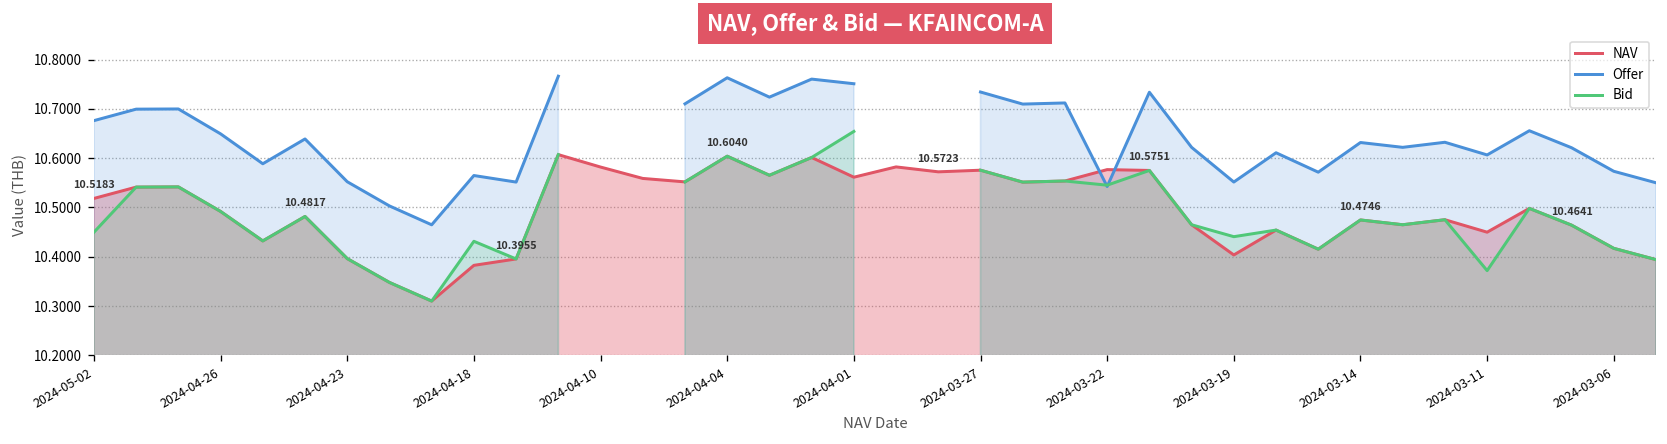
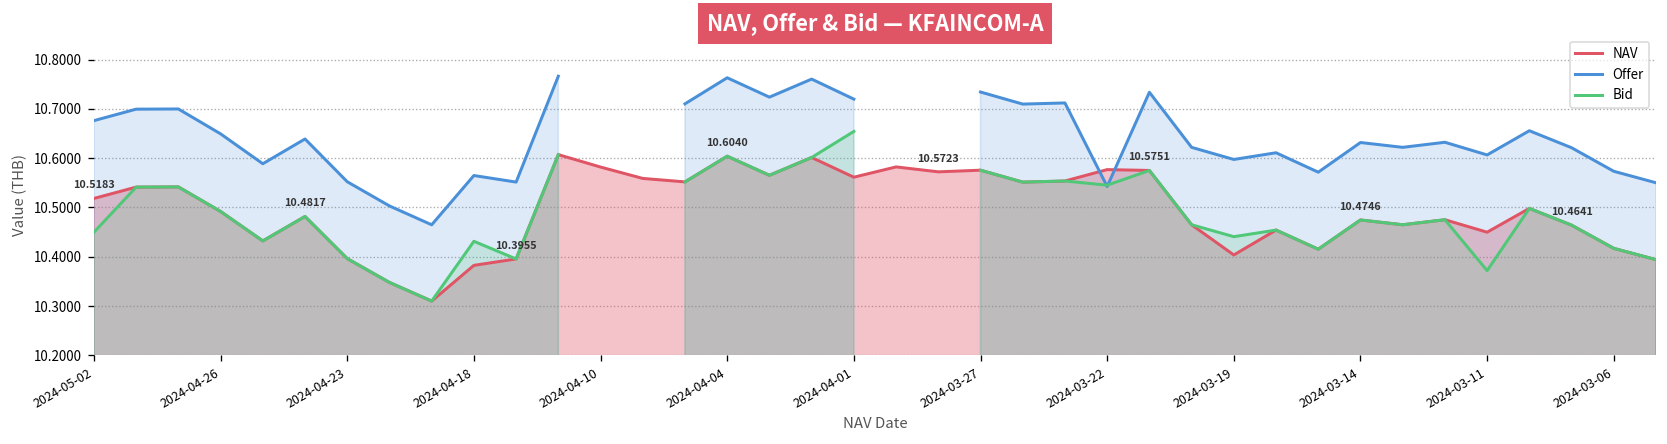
  {
    "NAV": {
      "2024-05-02": 10.5183
    },
    "Offer": {
      "2024-05-02": 10.68,
      "2024-04-26": 10.65,
      "2024-04-23": 10.55,
      "2024-04-18": 10.56,
      "2024-04-04": 10.76,
-     "2024-04-01": 10.75,
+     "2024-04-01": 10.72,
      "2024-03-27": 10.73,
-     "2024-03-19": 10.55,
+     "2024-03-19": 10.60,
      "2024-03-14": 10.63,
      "2024-03-11": 10.61,
      "2024-03-06": 10.57
    },
    "Bid": {
      "2024-05-02": 10.45,
      "2024-04-18": 10.43,
      "2024-04-01": 10.65,
      "2024-03-19": 10.44,
      "2024-03-11": 10.37
    }
  }
